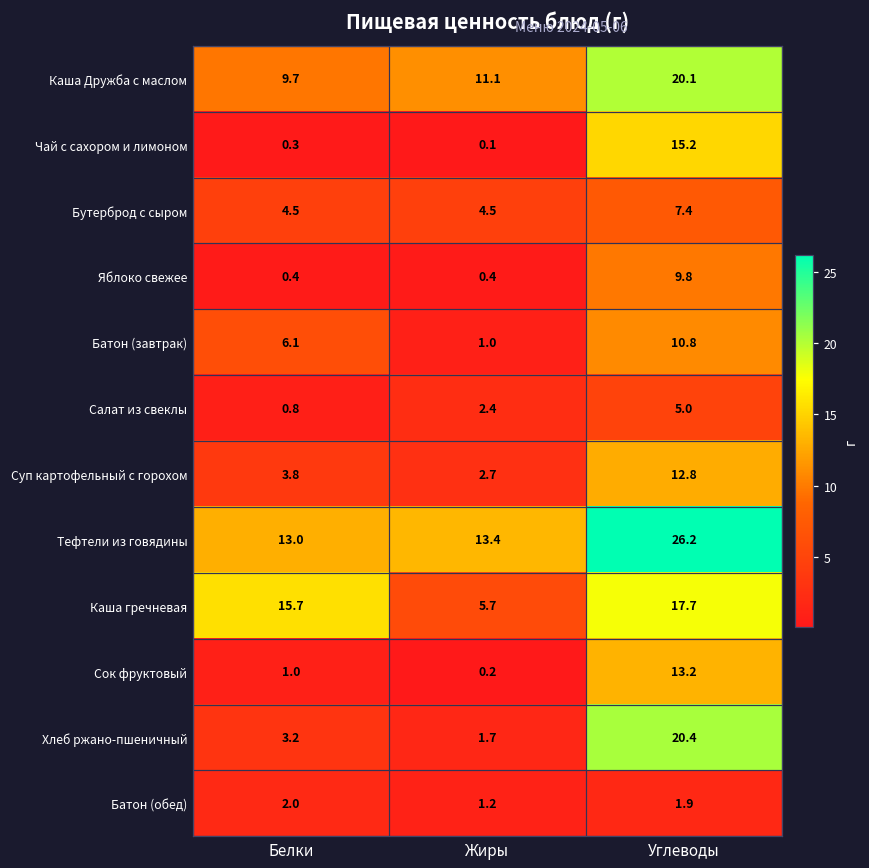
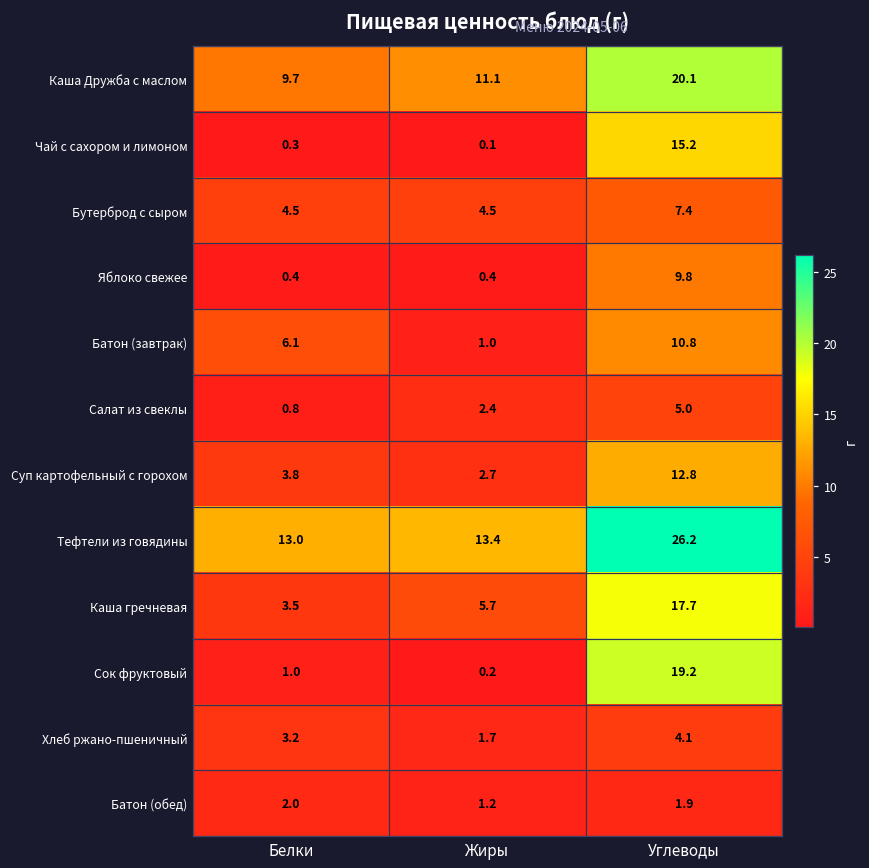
  {
    "Каша Дружба с маслом": {
      "Белки": 9.7,
      "Жиры": 11.1,
      "Углеводы": 20.1
    },
    "Чай с сахором и лимоном": {
      "Белки": 0.3,
      "Жиры": 0.1,
      "Углеводы": 15.2
    },
    "Бутерброд с сыром": {
      "Белки": 4.5,
      "Жиры": 4.5,
      "Углеводы": 7.4
    },
    "Яблоко свежее": {
      "Белки": 0.4,
      "Жиры": 0.4,
      "Углеводы": 9.8
    },
    "Батон (завтрак)": {
      "Белки": 6.1,
      "Жиры": 1.0,
      "Углеводы": 10.8
    },
    "Салат из свеклы": {
      "Белки": 0.8,
      "Жиры": 2.4,
      "Углеводы": 5.0
    },
    "Суп картофельный с горохом": {
      "Белки": 3.8,
      "Жиры": 2.7,
      "Углеводы": 12.8
    },
    "Тефтели из говядины": {
      "Белки": 13.0,
      "Жиры": 13.4,
      "Углеводы": 26.2
    },
    "Каша гречневая": {
-     "Белки": 15.7,
+     "Белки": 3.5,
      "Жиры": 5.7,
      "Углеводы": 17.7
    },
    "Сок фруктовый": {
      "Белки": 1.0,
      "Жиры": 0.2,
-     "Углеводы": 13.2
+     "Углеводы": 19.2
    },
    "Хлеб ржано-пшеничный": {
      "Белки": 3.2,
      "Жиры": 1.7,
-     "Углеводы": 20.4
+     "Углеводы": 4.1
    },
    "Батон (обед)": {
      "Белки": 2.0,
      "Жиры": 1.2,
      "Углеводы": 1.9
    }
  }
